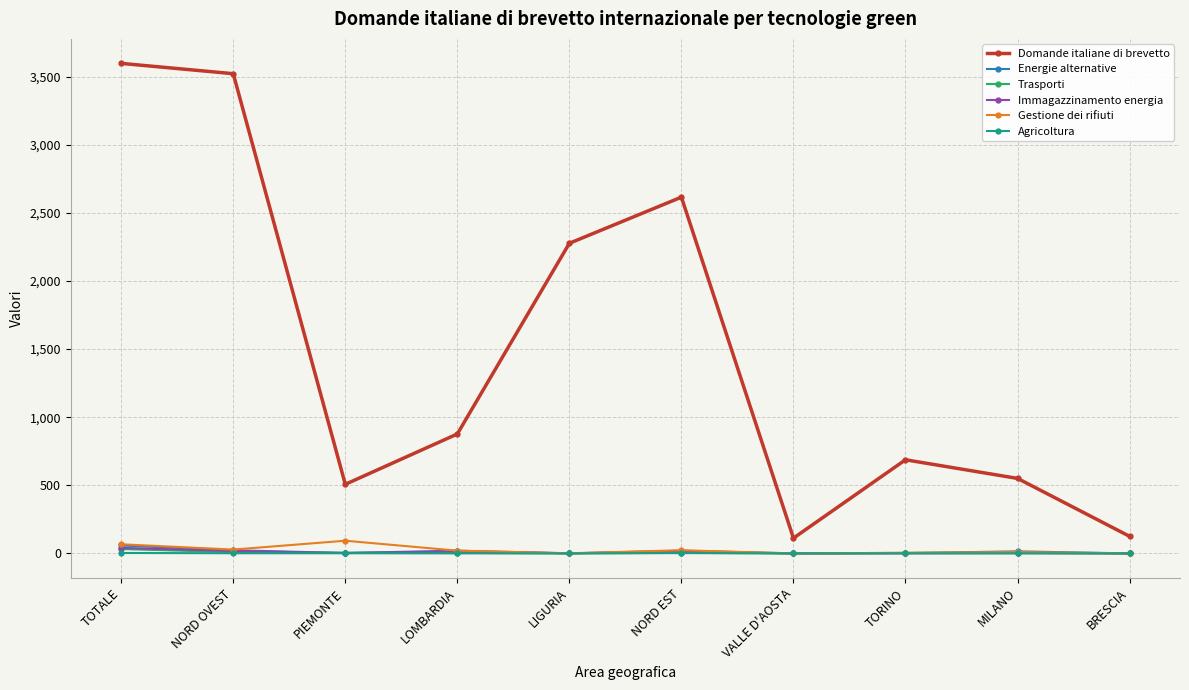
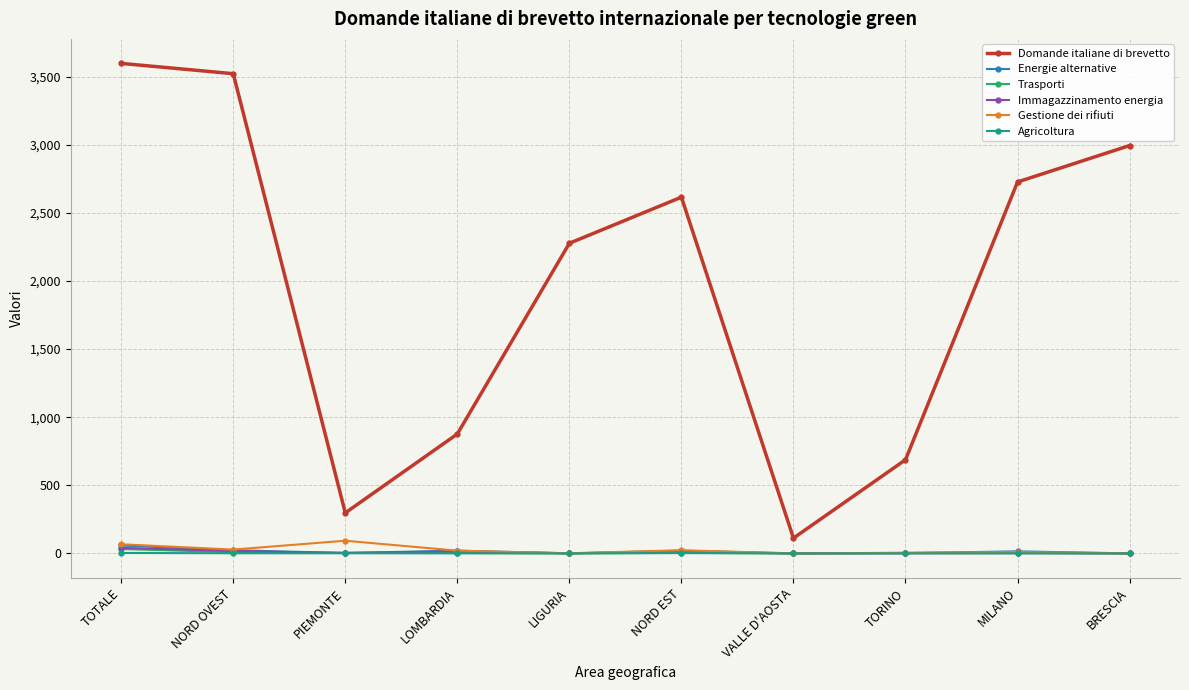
  {
    "Domande italiane di brevetto": {
      "TOTALE": "3,600",
      "NORD OVEST": "3,520",
-     "PIEMONTE": "510",
+     "PIEMONTE": "300",
      "LOMBARDIA": "880",
      "LIGURIA": "2,280",
      "NORD EST": "2,620",
      "VALLE D'AOSTA": "110",
      "TORINO": "690",
-     "MILANO": "550",
-     "BRESCIA": "130"
+     "MILANO": "2,730",
+     "BRESCIA": "3,000"
    },
    "Gestione dei rifiuti": {
      "PIEMONTE": "90"
    }
  }
